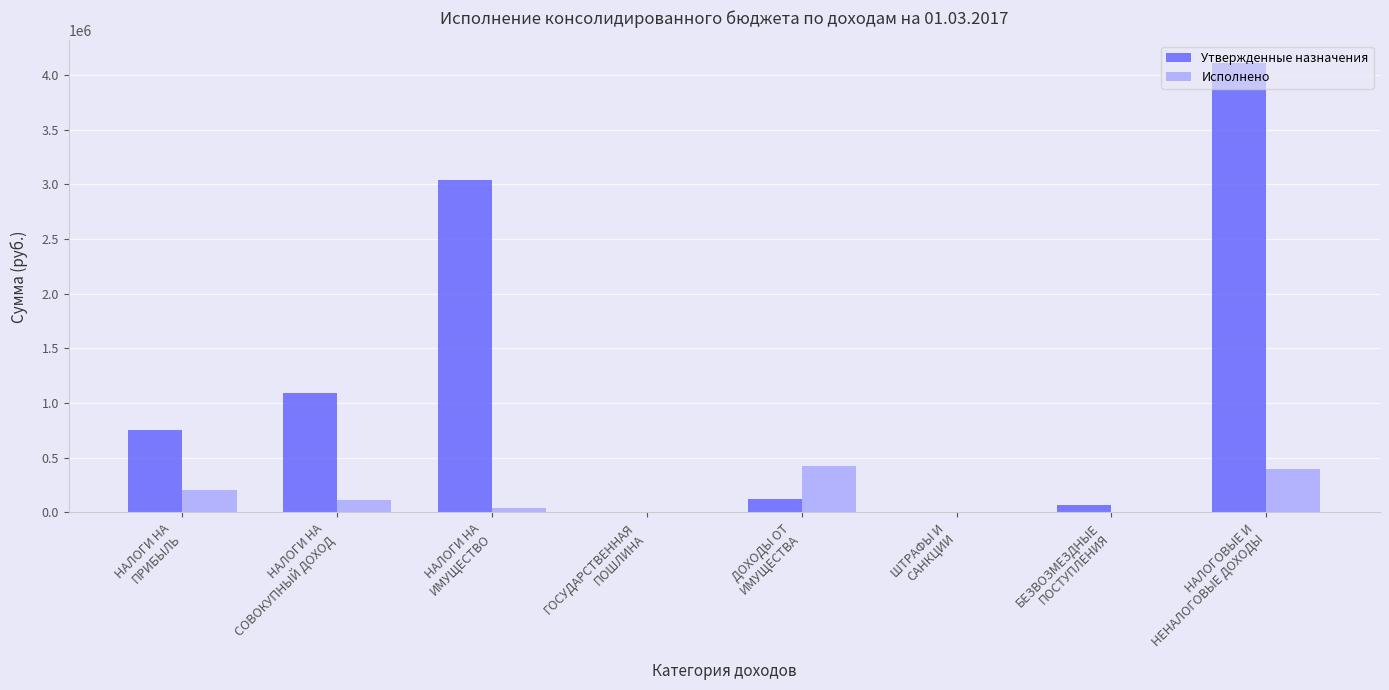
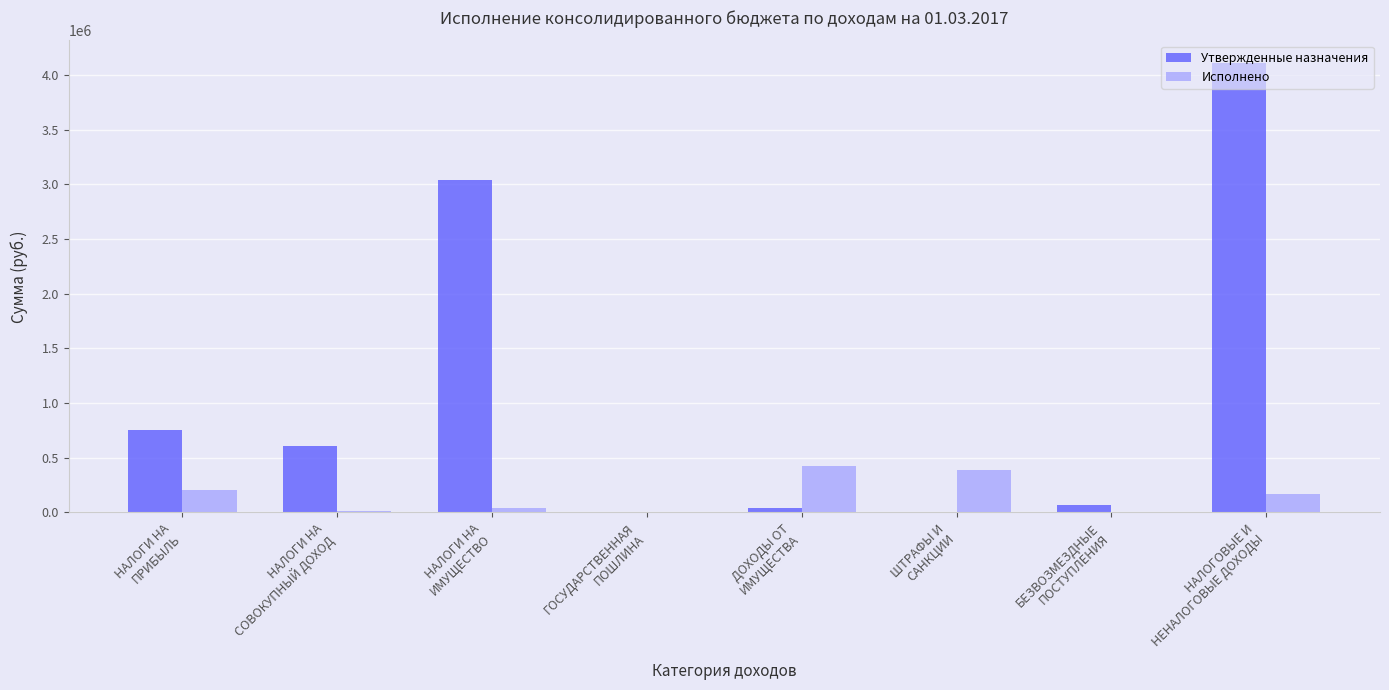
  {
    "Утвержденные назначения": {
      "НАЛОГИ НА ПРИБЫЛЬ": 760000,
-     "НАЛОГИ НА СОВОКУПНЫЙ ДОХОД": 1100000,
+     "НАЛОГИ НА СОВОКУПНЫЙ ДОХОД": 610000,
      "НАЛОГИ НА ИМУЩЕСТВО": 3040000,
-     "ДОХОДЫ ОТ ИМУЩЕСТВА": 130000,
+     "ДОХОДЫ ОТ ИМУЩЕСТВА": 40000,
      "БЕЗВОЗМЕЗДНЫЕ ПОСТУПЛЕНИЯ": 70000
    },
    "Исполнено": {
      "НАЛОГИ НА ПРИБЫЛЬ": 200000,
-     "НАЛОГИ НА СОВОКУПНЫЙ ДОХОД": 110000,
+     "НАЛОГИ НА СОВОКУПНЫЙ ДОХОД": 10000,
      "НАЛОГИ НА ИМУЩЕСТВО": 40000,
      "ДОХОДЫ ОТ ИМУЩЕСТВА": 420000,
-     "ШТРАФЫ И САНКЦИИ": 0,
+     "ШТРАФЫ И САНКЦИИ": 390000,
      "БЕЗВОЗМЕЗДНЫЕ ПОСТУПЛЕНИЯ": 0,
-     "НАЛОГОВЫЕ И НЕНАЛОГОВЫЕ ДОХОДЫ": 400000
+     "НАЛОГОВЫЕ И НЕНАЛОГОВЫЕ ДОХОДЫ": 170000
    }
  }
